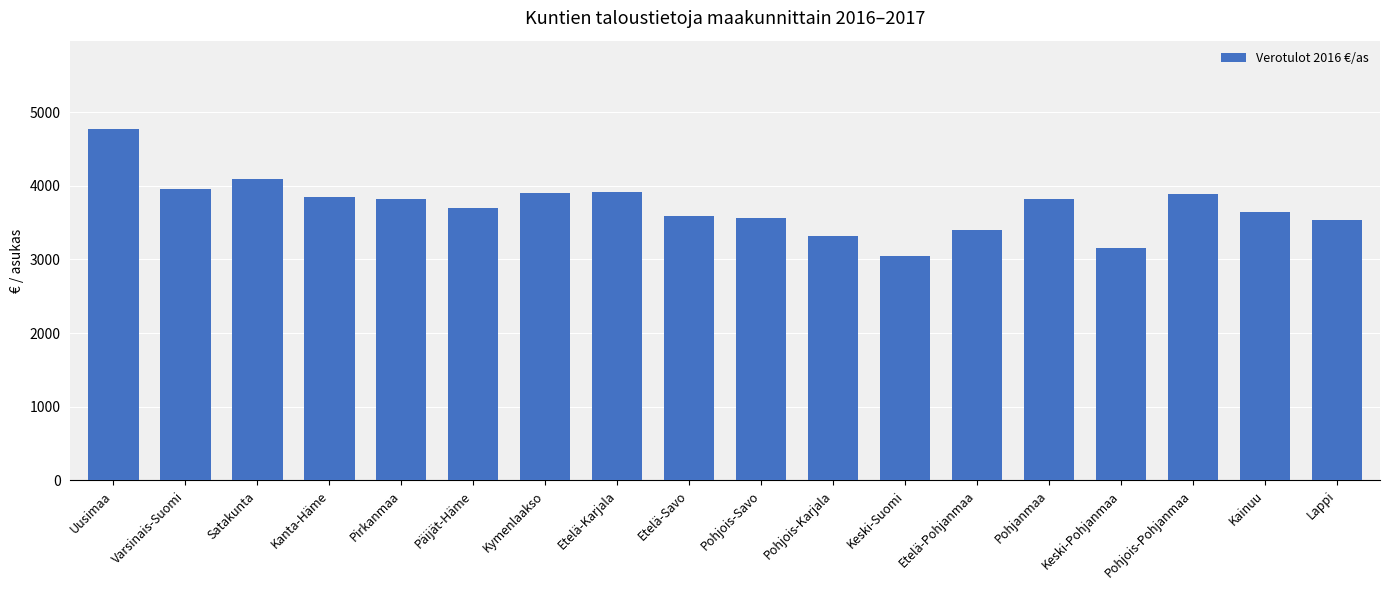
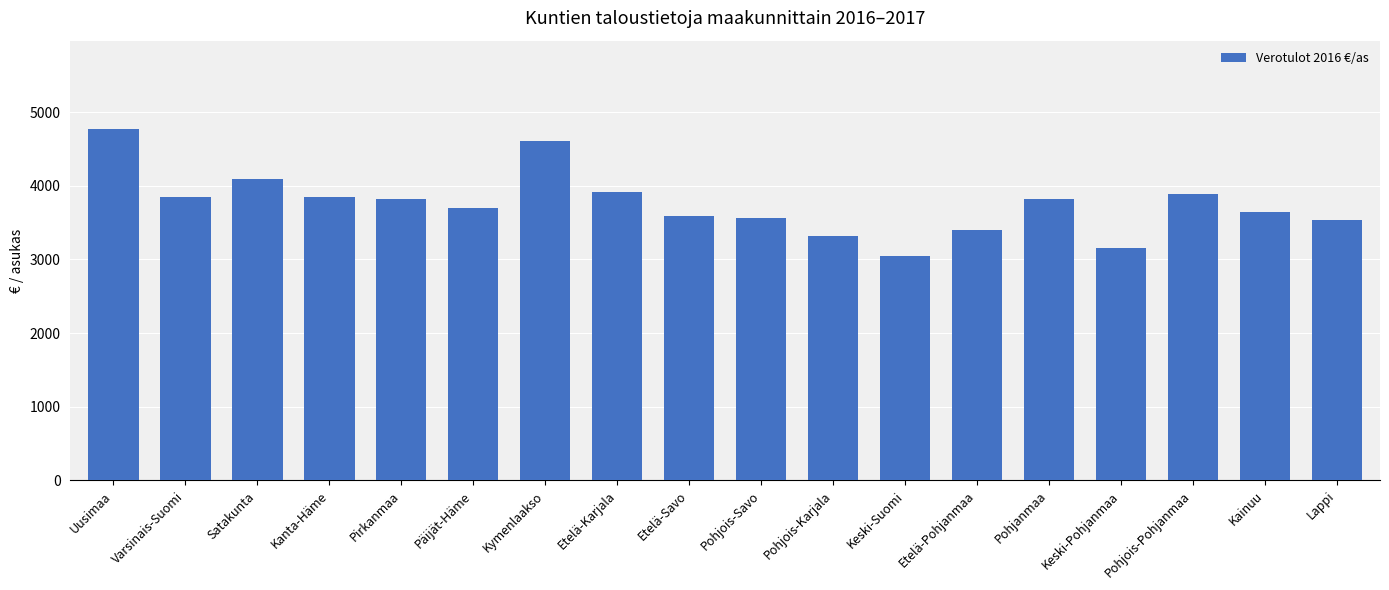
  {
    "Uusimaa": 4800,
-   "Varsinais-Suomi": 4000,
+   "Varsinais-Suomi": 3900,
    "Satakunta": 4100,
    "Kanta-Häme": 3900,
    "Pirkanmaa": 3800,
    "Päijät-Häme": 3700,
-   "Kymenlaakso": 3900,
+   "Kymenlaakso": 4600,
    "Etelä-Karjala": 3900,
    "Etelä-Savo": 3600,
    "Pohjois-Savo": 3600,
    "Pohjois-Karjala": 3300,
    "Keski-Suomi": 3000,
    "Etelä-Pohjanmaa": 3400,
    "Pohjanmaa": 3800,
    "Keski-Pohjanmaa": 3200,
    "Pohjois-Pohjanmaa": 3900,
    "Kainuu": 3600,
    "Lappi": 3500
  }
